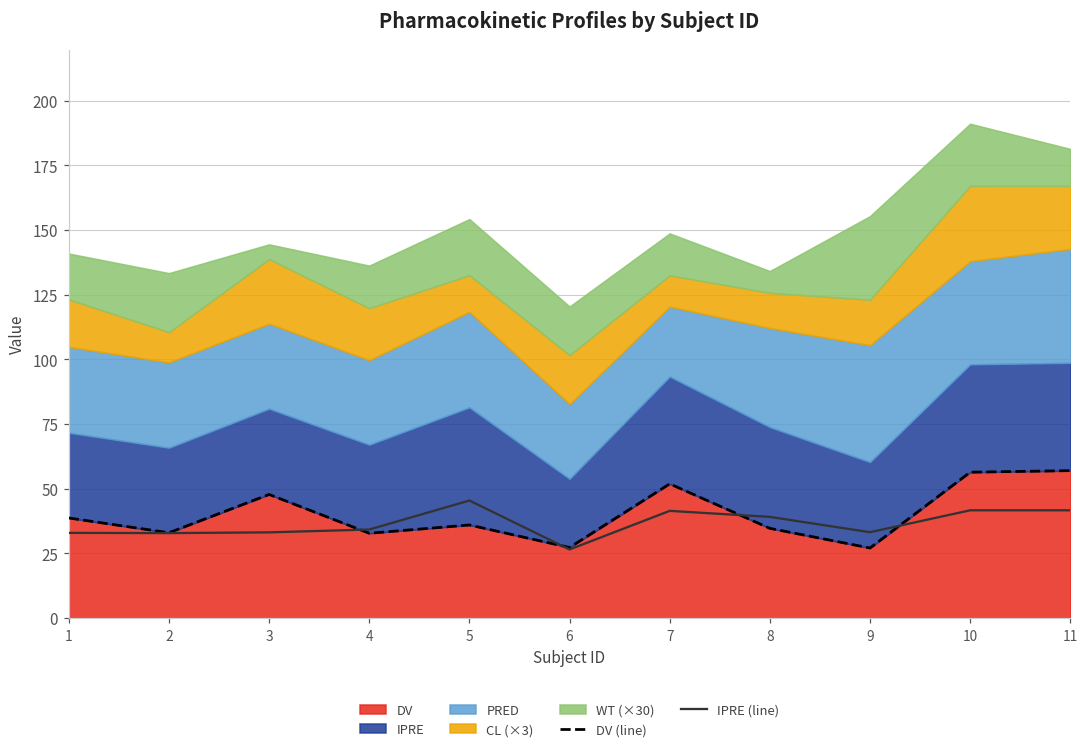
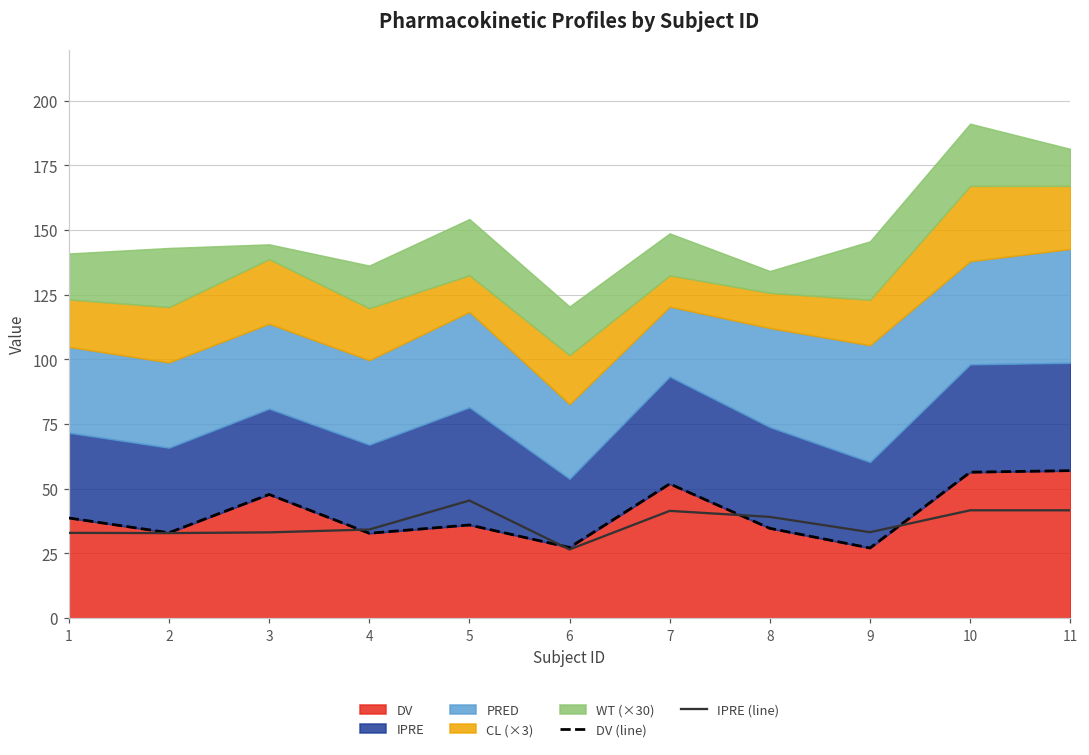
  {
    "DV": {
      "1": 39,
      "3": 48,
      "4": 33,
      "5": 36,
      "7": 52,
      "8": 35,
      "9": 27,
      "10": 56,
      "11": 57
    },
    "IPRE (line)": {
      "1": 33,
      "3": 33,
      "4": 34,
      "5": 45,
      "7": 41,
      "8": 39,
      "9": 33,
      "10": 42,
      "11": 42
    },
    "IPRE": {
      "1": 33,
      "2": 33,
      "3": 33,
      "4": 34,
      "5": 45,
      "6": 27,
      "7": 41,
      "8": 39,
      "9": 33,
      "10": 42,
      "11": 42
    },
    "PRED": {
      "1": 33,
      "2": 33,
      "3": 33,
      "4": 33,
      "5": 37,
      "6": 29,
      "7": 27,
      "8": 38,
      "9": 45,
      "10": 40,
      "11": 44
    },
    "CL (×3)": {
      "1": 18,
-     "2": 12,
+     "2": 21,
      "3": 25,
      "4": 20,
      "5": 14,
      "6": 19,
      "7": 12,
      "8": 14,
      "9": 18,
      "10": 29,
      "11": 24
    },
    "WT (×30)": {
      "1": 18,
      "2": 23,
      "3": 6,
      "4": 16,
      "5": 22,
      "6": 19,
      "7": 16,
      "8": 8,
-     "9": 32,
+     "9": 23,
      "10": 24,
      "11": 14
    }
  }
